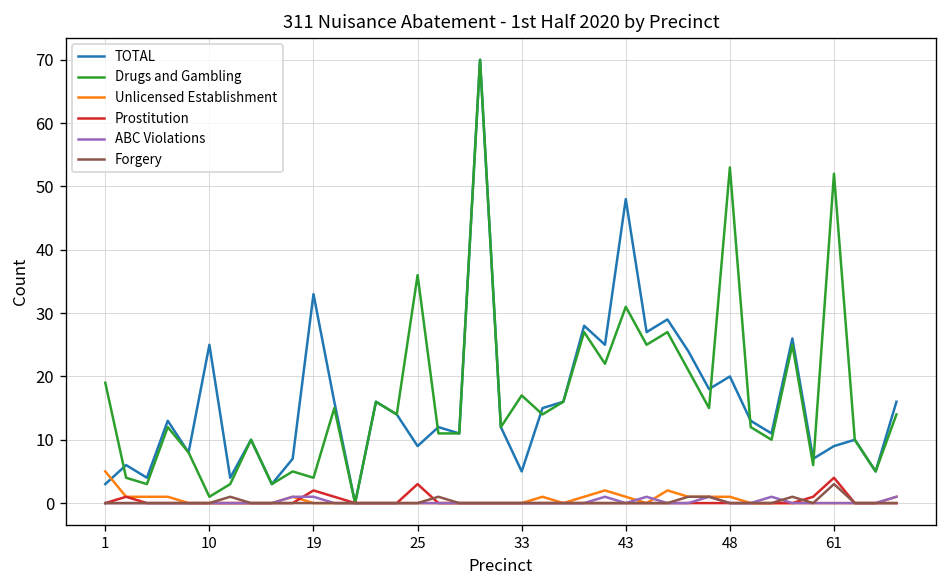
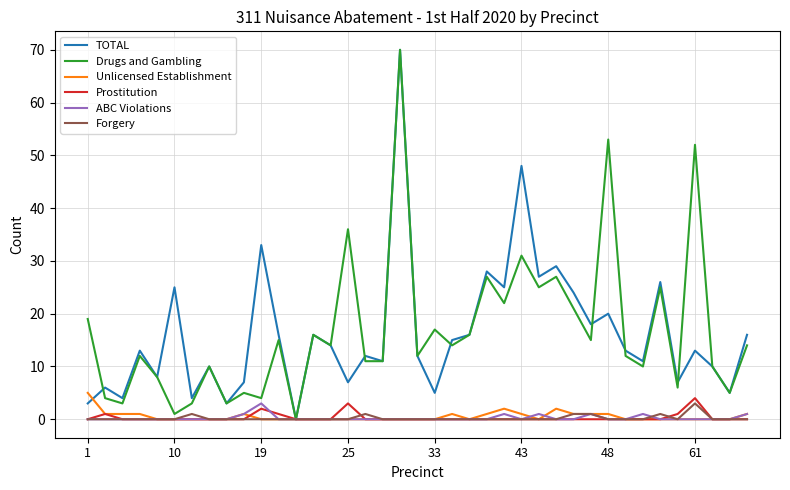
  {
    "TOTAL": {
      "1": 3,
      "10": 25,
      "19": 33,
-     "25": 9,
+     "25": 7,
      "33": 5,
      "43": 48,
      "48": 20,
-     "61": 9
+     "61": 13
    },
    "Drugs and Gambling": {
      "1": 19,
      "10": 1,
      "19": 4,
      "25": 36,
      "33": 17,
      "43": 31,
      "48": 53,
      "61": 52
    },
    "Unlicensed Establishment": {
      "1": 5,
      "43": 1,
      "48": 1
    },
    "Prostitution": {
      "19": 2,
      "25": 3,
      "61": 4
    },
    "ABC Violations": {
-     "19": 1
+     "19": 3
    },
    "Forgery": {
      "61": 3
    }
  }
